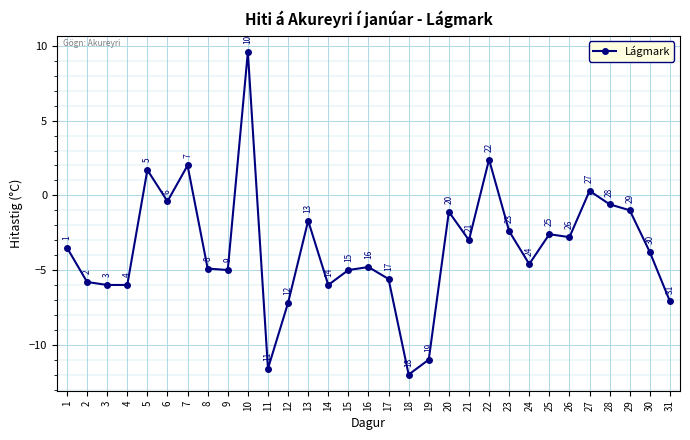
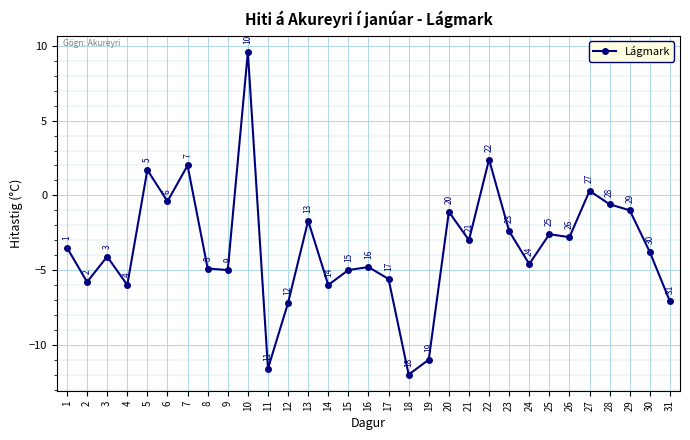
  {
-   "3": -6.0
+   "3": -4.1
  }
